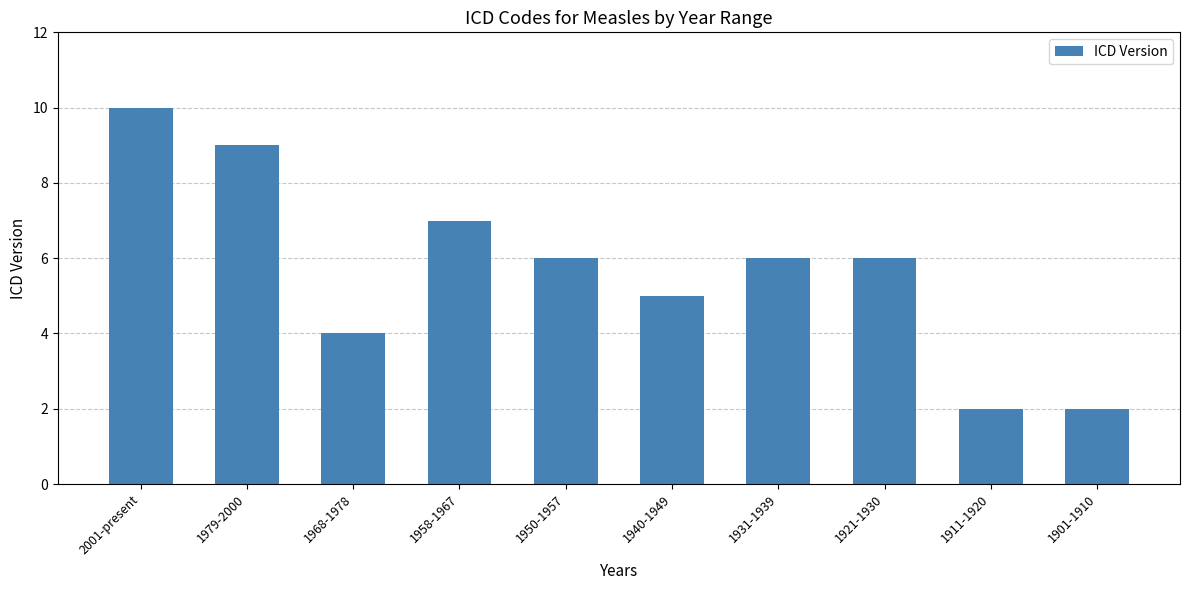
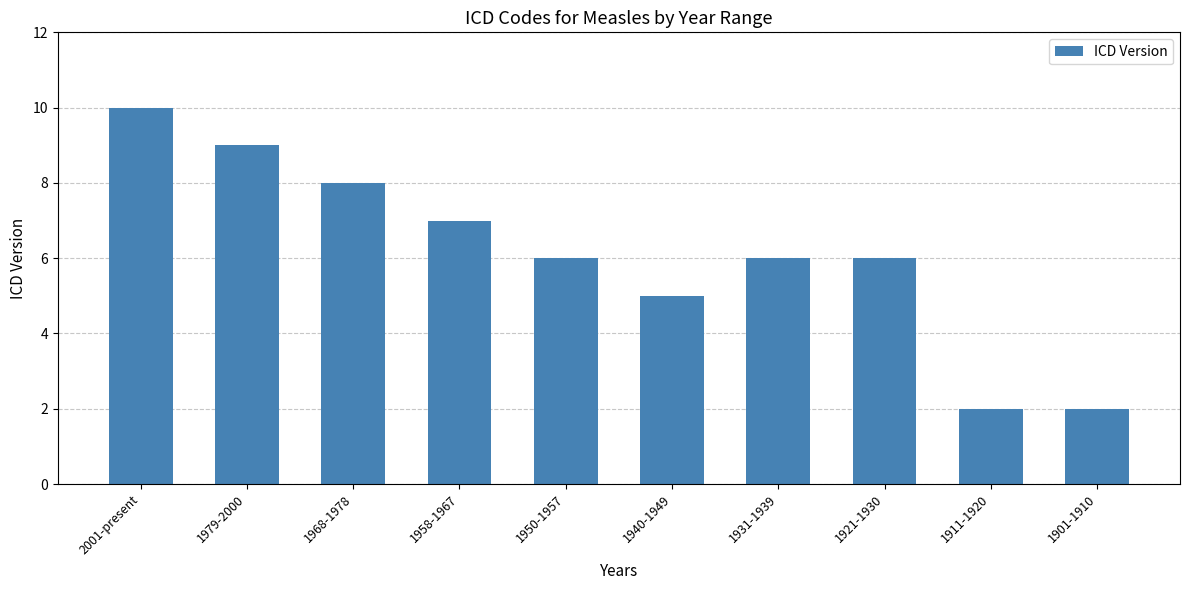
  {
    "2001-present": 10,
    "1979-2000": 9,
-   "1968-1978": 4,
+   "1968-1978": 8,
    "1958-1967": 7,
    "1950-1957": 6,
    "1940-1949": 5,
    "1931-1939": 6,
    "1921-1930": 6,
    "1911-1920": 2,
    "1901-1910": 2
  }
